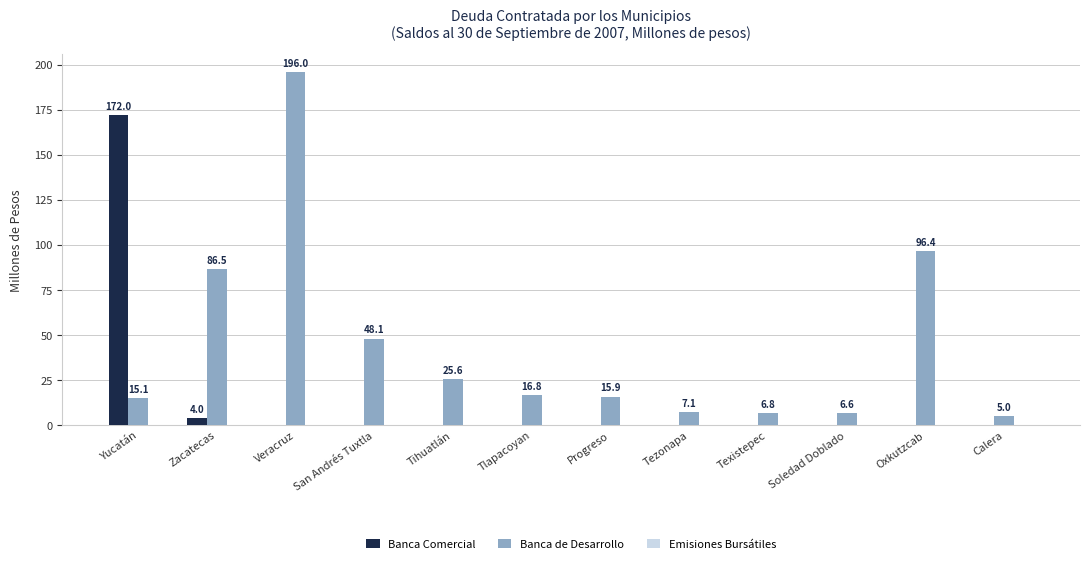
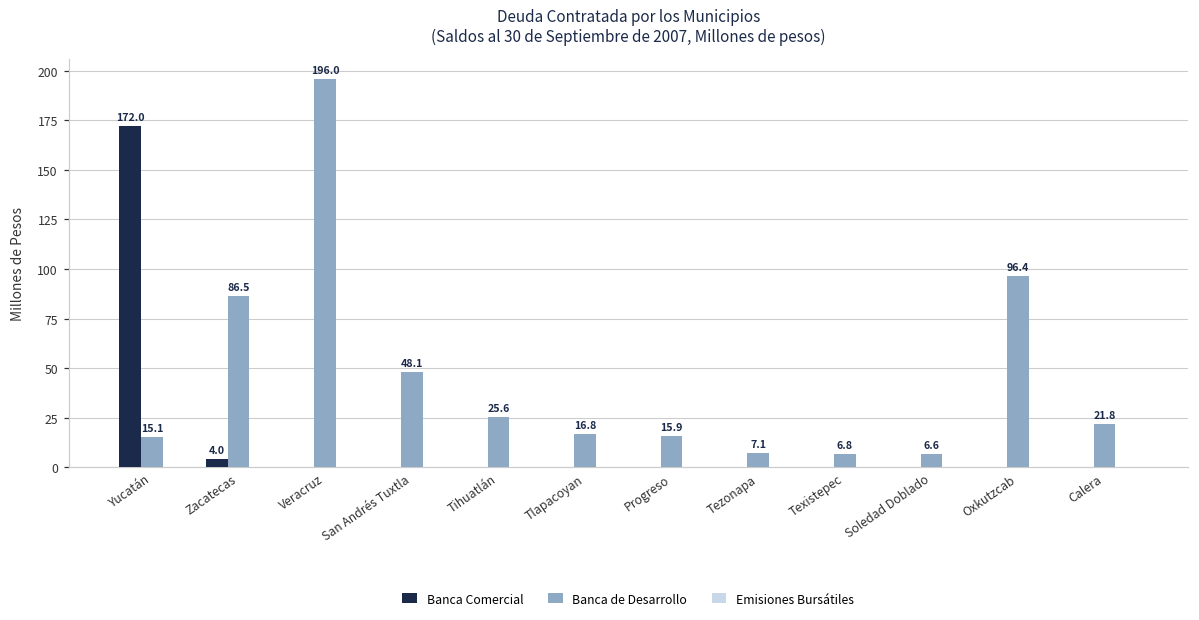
  {
    "Banca Comercial": {
      "Yucatán": 172.0,
      "Zacatecas": 4.0
    },
    "Banca de Desarrollo": {
      "Yucatán": 15.1,
      "Zacatecas": 86.5,
      "Veracruz": 196.0,
      "San Andrés Tuxtla": 48.1,
      "Tihuatlán": 25.6,
      "Tlapacoyan": 16.8,
      "Progreso": 15.9,
      "Tezonapa": 7.1,
      "Texistepec": 6.8,
      "Soledad Doblado": 6.6,
      "Oxkutzcab": 96.4,
-     "Calera": 5.0
+     "Calera": 21.8
    },
    "Emisiones Bursátiles": {
      "Yucatán": 0,
      "Zacatecas": 0,
      "Veracruz": 0,
      "San Andrés Tuxtla": 0,
      "Tihuatlán": 0,
      "Tlapacoyan": 0,
      "Progreso": 0,
      "Tezonapa": 0,
      "Texistepec": 0,
      "Soledad Doblado": 0,
      "Oxkutzcab": 0,
      "Calera": 0
    }
  }
